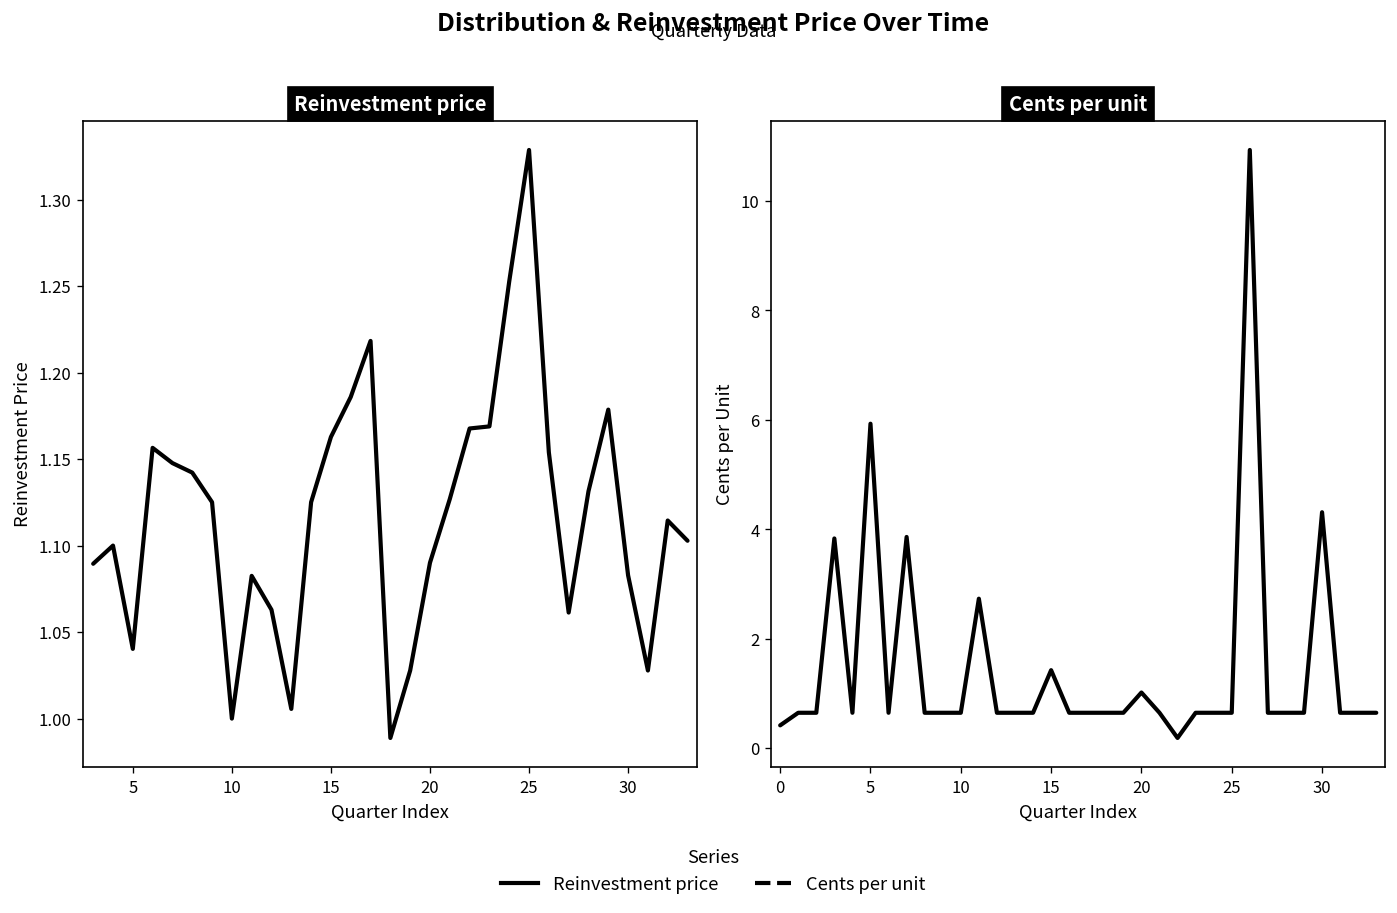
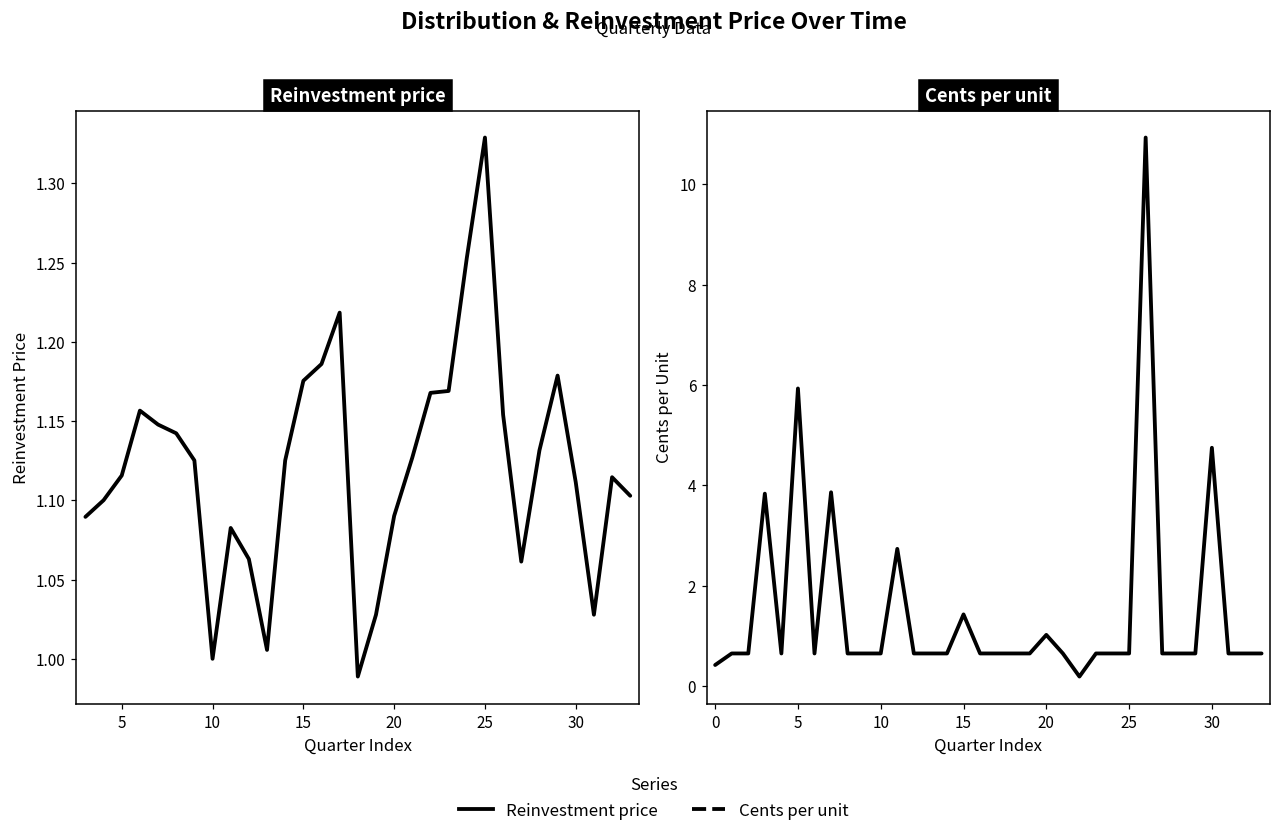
  {
    "Reinvestment price": {
-     "5": 1.040,
+     "5": 1.116,
      "10": 1.000,
-     "15": 1.163,
+     "15": 1.175,
      "20": 1.090,
      "25": 1.329,
-     "30": 1.083
+     "30": 1.111
    },
    "Cents per unit": {
      "0": 0.4,
      "5": 5.9,
      "10": 0.7,
      "15": 1.4,
      "20": 1.0,
      "25": 0.7,
-     "30": 4.3
+     "30": 4.7
    }
  }
